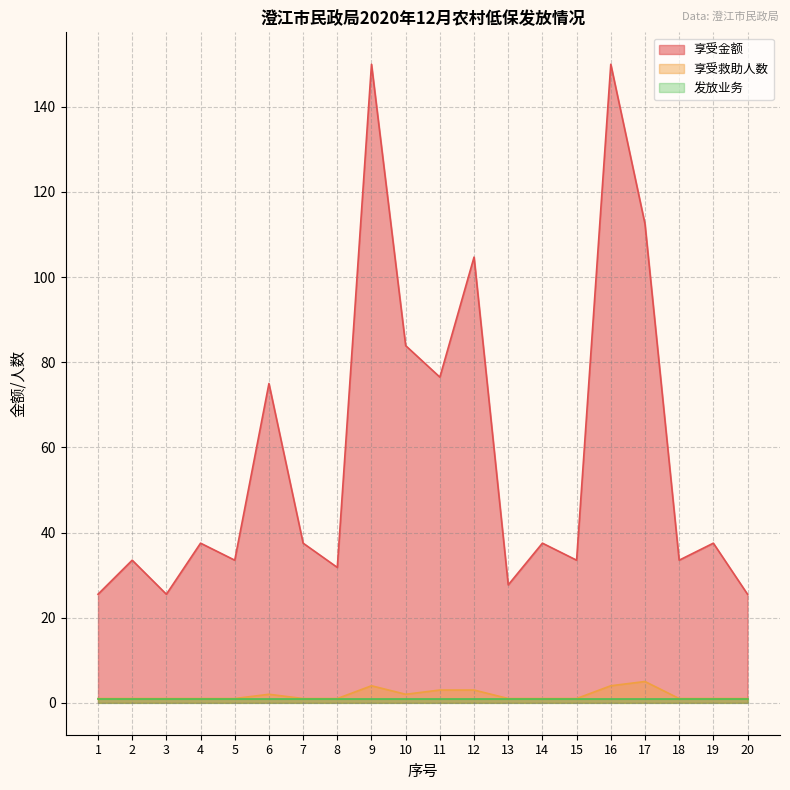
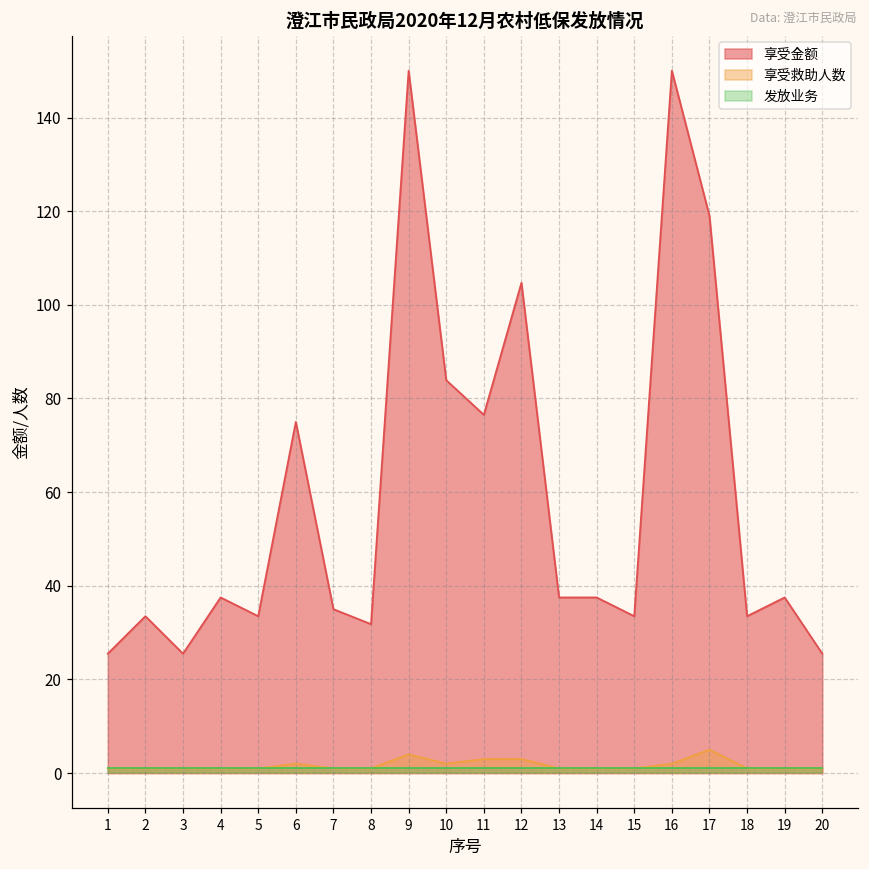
  {
    "享受金额": {
      "1": 26,
      "2": 34,
      "3": 26,
      "4": 38,
      "5": 34,
      "6": 75,
-     "7": 38,
+     "7": 35,
      "8": 32,
      "9": 150,
      "10": 84,
      "11": 77,
      "12": 105,
-     "13": 28,
+     "13": 38,
      "14": 38,
      "15": 34,
      "16": 150,
-     "17": 113,
+     "17": 119,
      "18": 34,
      "19": 38,
      "20": 26
    },
    "享受救助人数": {
      "6": 2,
      "9": 4,
      "10": 2,
      "11": 3,
      "12": 3,
-     "16": 4,
+     "16": 2,
      "17": 5
    },
    "发放业务": {
      "6": 1,
      "9": 1,
      "10": 1,
      "11": 1,
      "12": 1,
      "16": 1,
      "17": 1
    }
  }
